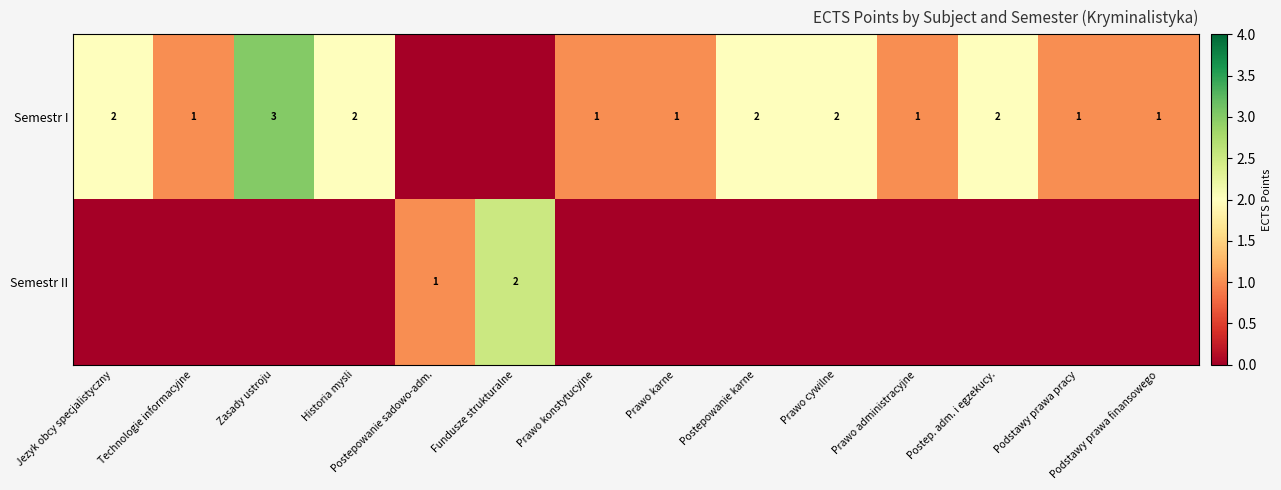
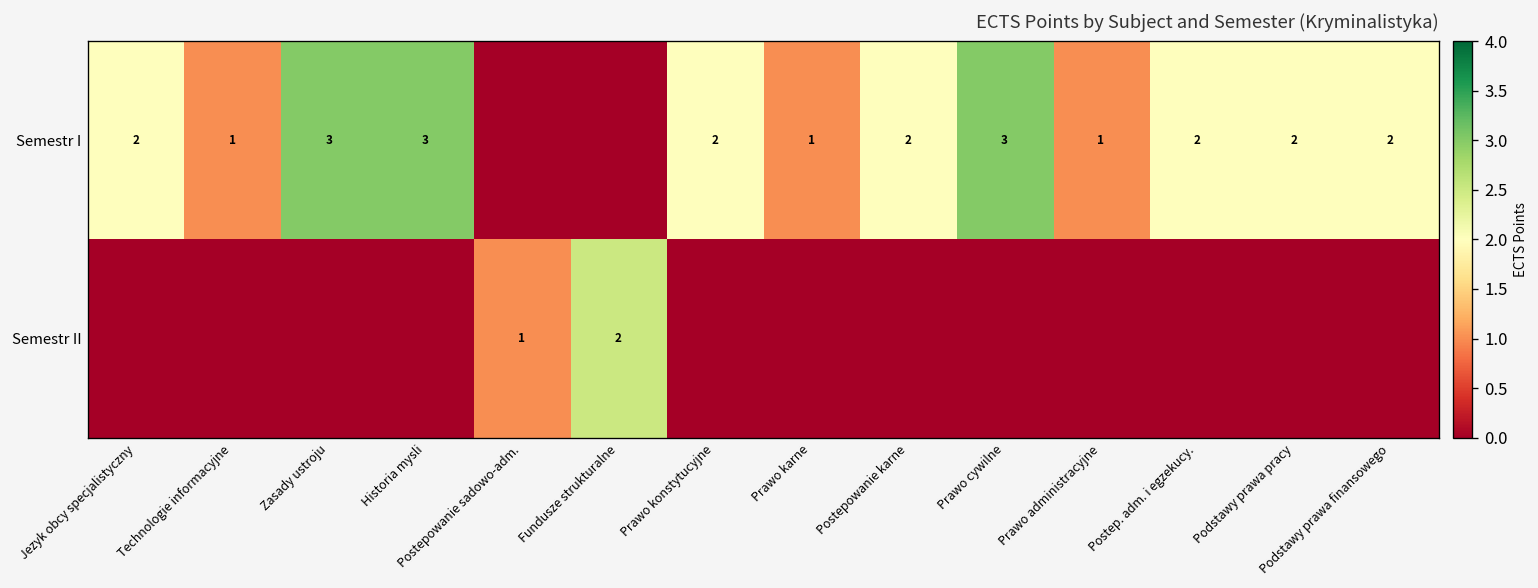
  {
    "Semestr I": {
      "Jezyk obcy specjalistyczny": 2,
      "Technologie informacyjne": 1,
      "Zasady ustroju": 3,
-     "Historia mysli": 2,
-     "Prawo konstytucyjne": 1,
+     "Historia mysli": 3,
+     "Prawo konstytucyjne": 2,
      "Prawo karne": 1,
      "Postepowanie karne": 2,
-     "Prawo cywilne": 2,
+     "Prawo cywilne": 3,
      "Prawo administracyjne": 1,
      "Postep. adm. i egzekucy.": 2,
-     "Podstawy prawa pracy": 1,
-     "Podstawy prawa finansowego": 1
+     "Podstawy prawa pracy": 2,
+     "Podstawy prawa finansowego": 2
    },
    "Semestr II": {
      "Postepowanie sadowo-adm.": 1,
      "Fundusze strukturalne": 2
    }
  }
